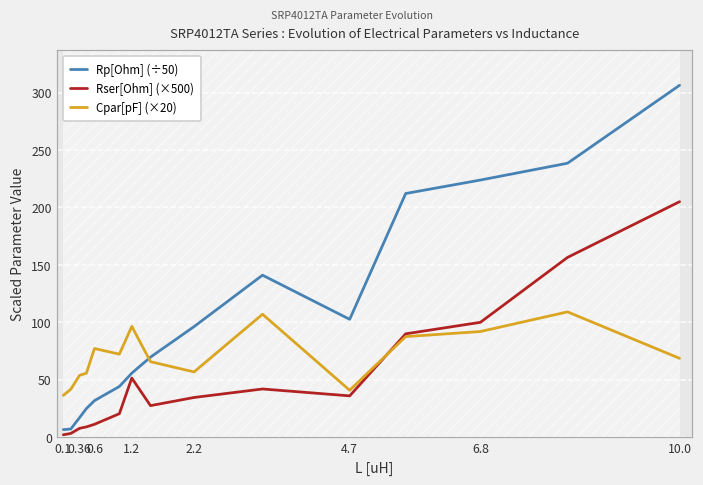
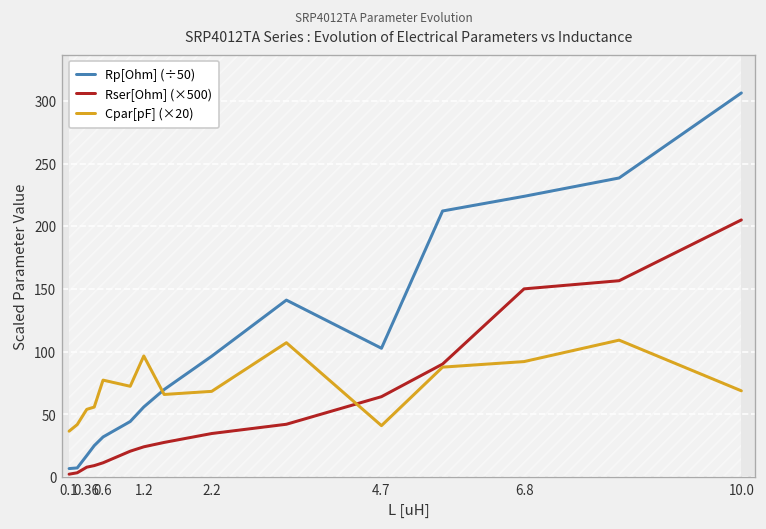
  {
    "Rp[Ohm] (÷50)": {
      "1.2": 56,
      "2.2": 96,
      "4.7": 103,
      "6.8": 224,
      "10.0": 306
    },
    "Rser[Ohm] (×500)": {
-     "1.2": 52,
+     "1.2": 24,
      "2.2": 35,
-     "4.7": 36,
-     "6.8": 100,
+     "4.7": 64,
+     "6.8": 150,
      "10.0": 205
    },
    "Cpar[pF] (×20)": {
      "1.2": 96,
-     "2.2": 57,
+     "2.2": 68,
      "4.7": 41,
      "6.8": 92,
      "10.0": 69
    }
  }
